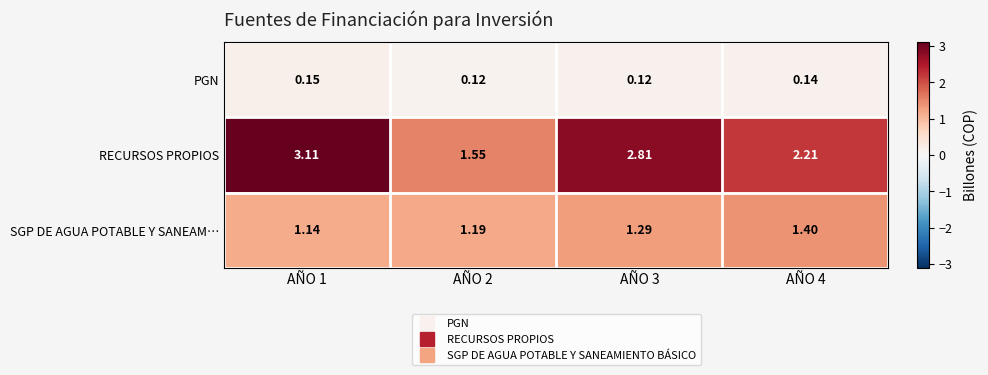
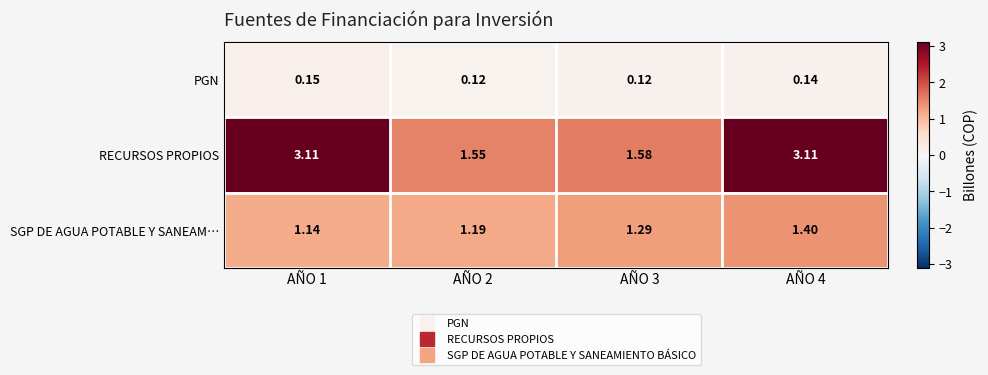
  {
    "PGN": {
      "AÑO 1": 0.15,
      "AÑO 2": 0.12,
      "AÑO 3": 0.12,
      "AÑO 4": 0.14
    },
    "RECURSOS PROPIOS": {
      "AÑO 1": 3.11,
      "AÑO 2": 1.55,
-     "AÑO 3": 2.81,
-     "AÑO 4": 2.21
+     "AÑO 3": 1.58,
+     "AÑO 4": 3.11
    },
    "SGP DE AGUA POTABLE Y SANEAM…": {
      "AÑO 1": 1.14,
      "AÑO 2": 1.19,
      "AÑO 3": 1.29,
      "AÑO 4": 1.40
    }
  }
